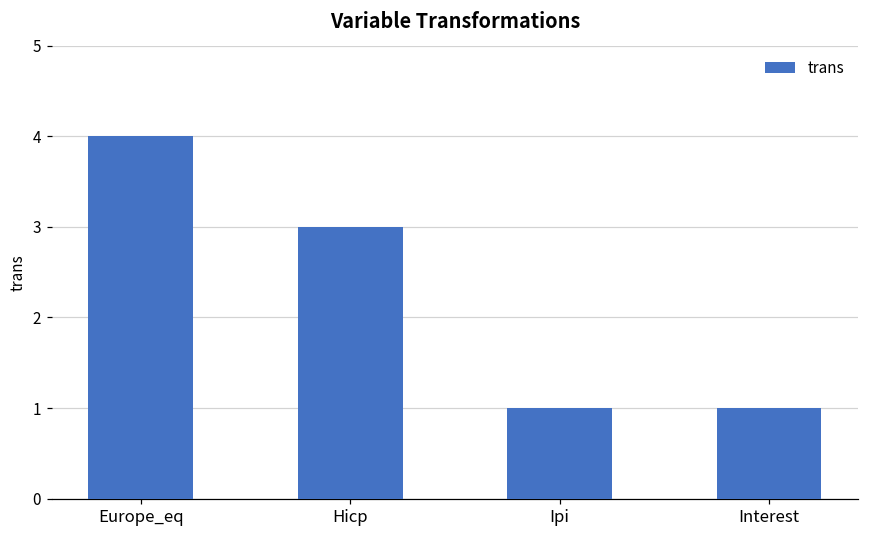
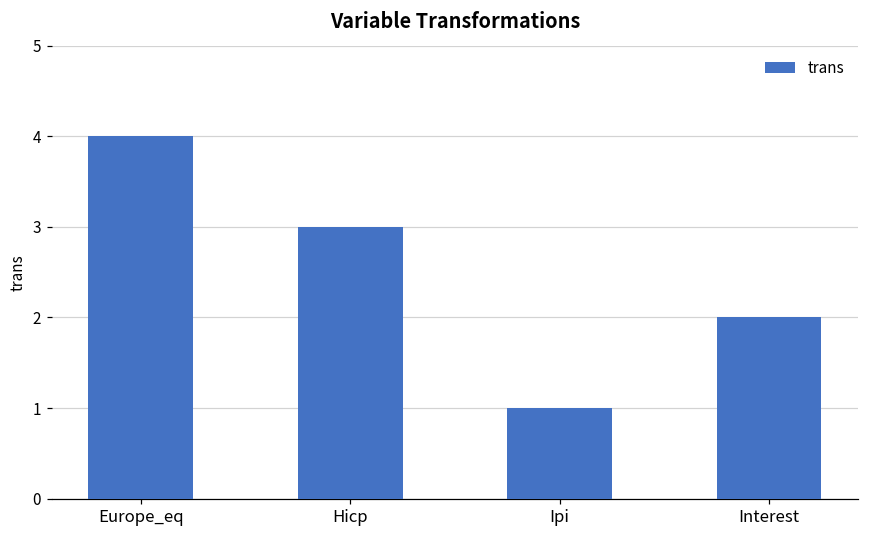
  {
    "Europe_eq": 4,
    "Hicp": 3,
    "Ipi": 1,
-   "Interest": 1
+   "Interest": 2
  }
